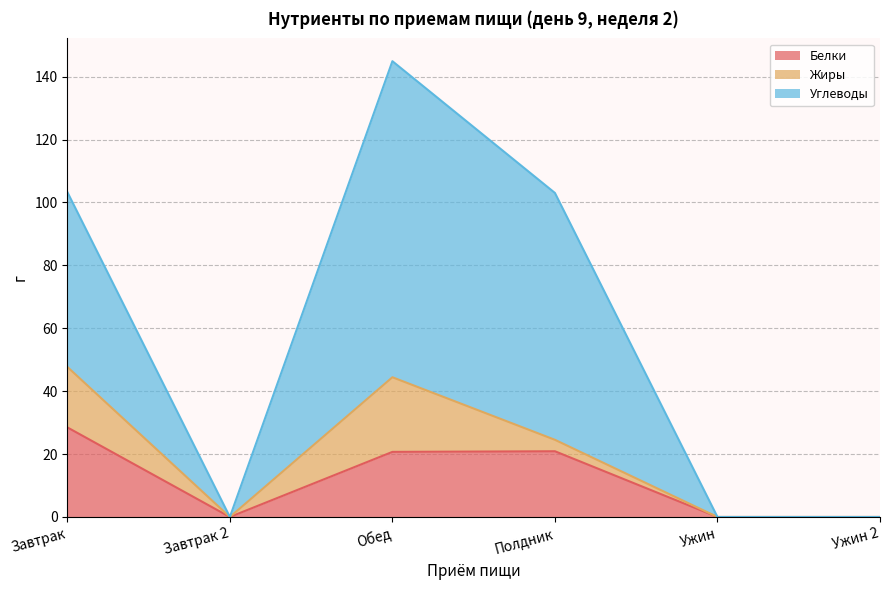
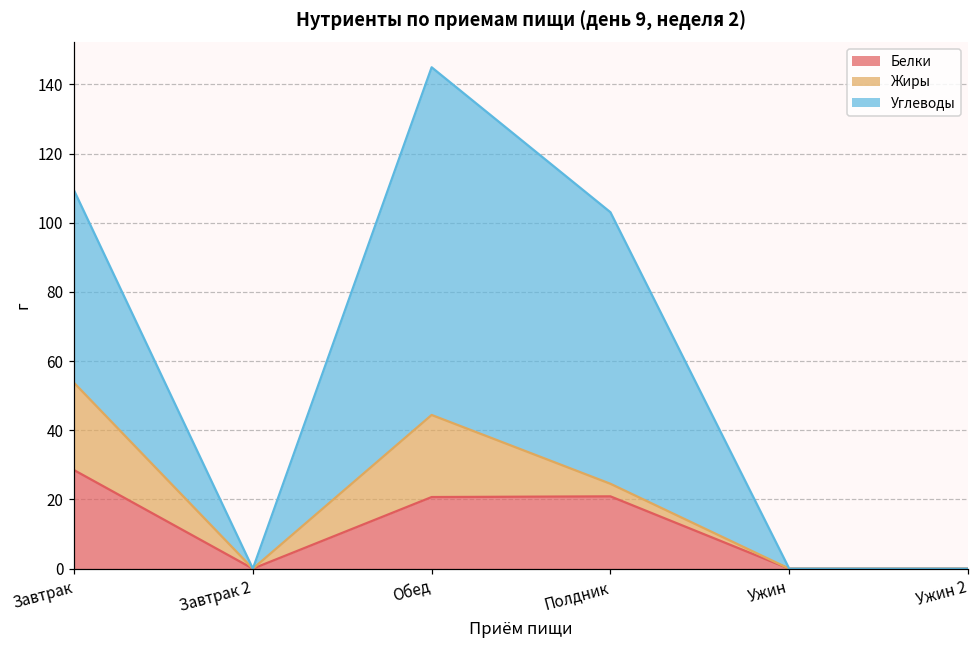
  {
    "Белки": {
      "Завтрак": 28,
      "Обед": 21,
      "Полдник": 21
    },
    "Жиры": {
-     "Завтрак": 19,
+     "Завтрак": 25,
      "Обед": 24,
      "Полдник": 4
    },
    "Углеводы": {
      "Завтрак": 56,
      "Обед": 101,
      "Полдник": 78
    }
  }
